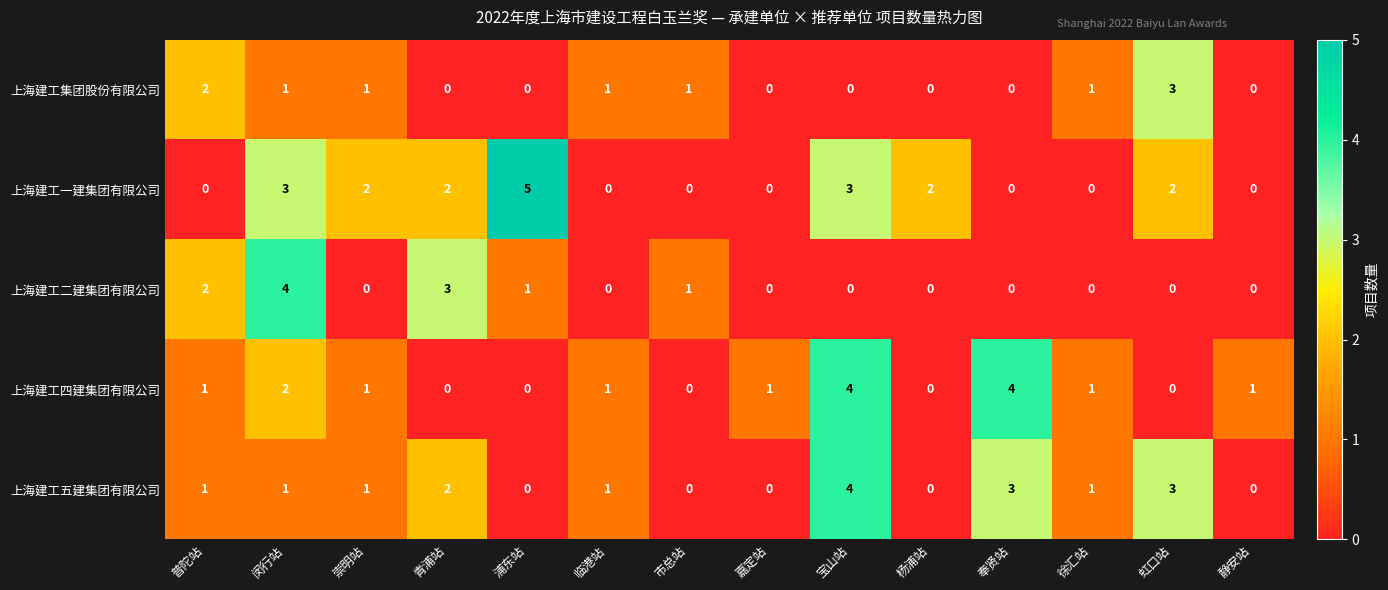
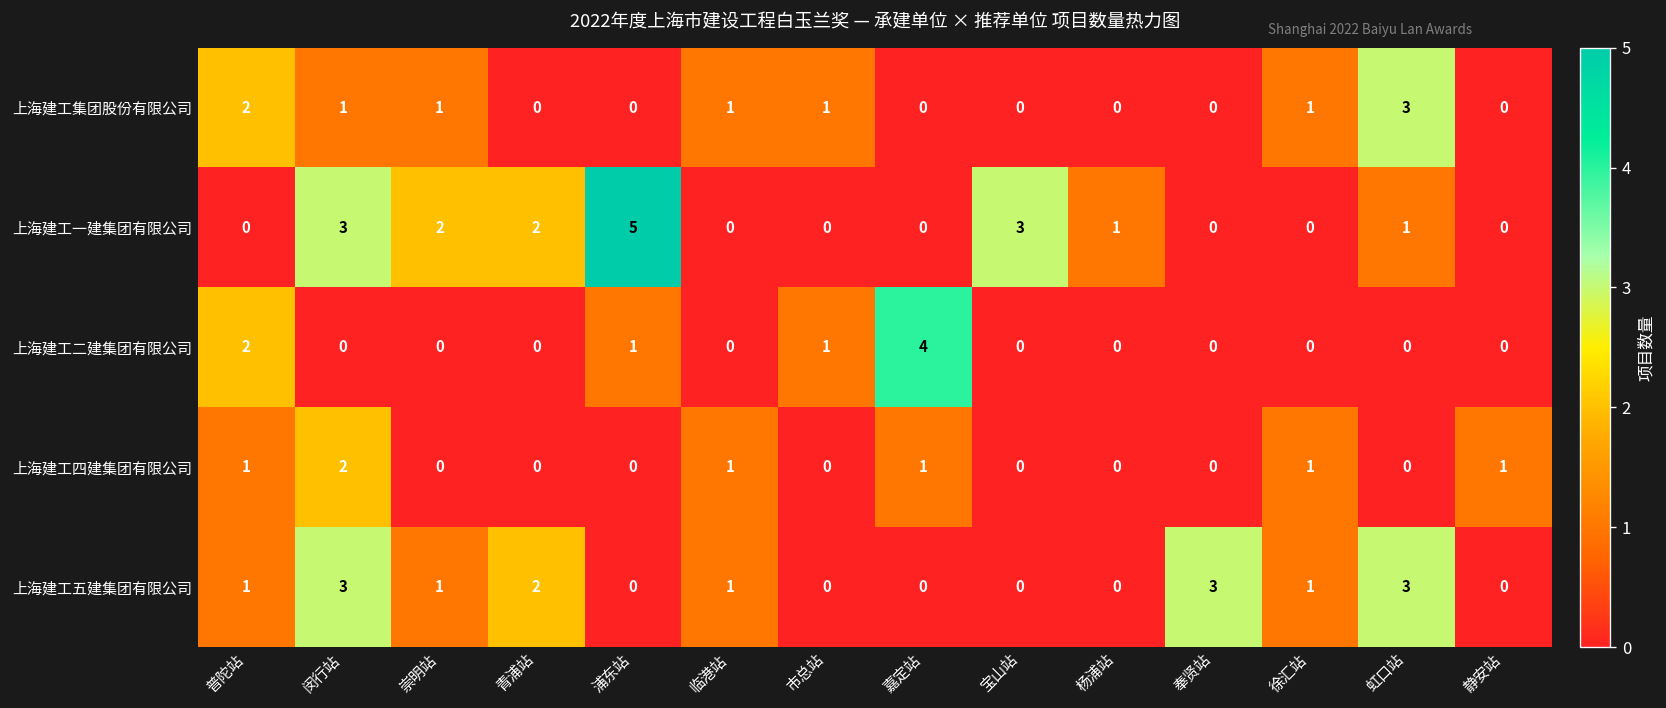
  {
    "上海建工集团股份有限公司": {
      "普陀站": 2,
      "闵行站": 1,
      "崇明站": 1,
      "青浦站": 0,
      "浦东站": 0,
      "临港站": 1,
      "市总站": 1,
      "嘉定站": 0,
      "宝山站": 0,
      "杨浦站": 0,
      "奉贤站": 0,
      "徐汇站": 1,
      "虹口站": 3,
      "静安站": 0
    },
    "上海建工一建集团有限公司": {
      "普陀站": 0,
      "闵行站": 3,
      "崇明站": 2,
      "青浦站": 2,
      "浦东站": 5,
      "临港站": 0,
      "市总站": 0,
      "嘉定站": 0,
      "宝山站": 3,
-     "杨浦站": 2,
+     "杨浦站": 1,
      "奉贤站": 0,
      "徐汇站": 0,
-     "虹口站": 2,
+     "虹口站": 1,
      "静安站": 0
    },
    "上海建工二建集团有限公司": {
      "普陀站": 2,
-     "闵行站": 4,
+     "闵行站": 0,
      "崇明站": 0,
-     "青浦站": 3,
+     "青浦站": 0,
      "浦东站": 1,
      "临港站": 0,
      "市总站": 1,
-     "嘉定站": 0,
+     "嘉定站": 4,
      "宝山站": 0,
      "杨浦站": 0,
      "奉贤站": 0,
      "徐汇站": 0,
      "虹口站": 0,
      "静安站": 0
    },
    "上海建工四建集团有限公司": {
      "普陀站": 1,
      "闵行站": 2,
-     "崇明站": 1,
+     "崇明站": 0,
      "青浦站": 0,
      "浦东站": 0,
      "临港站": 1,
      "市总站": 0,
      "嘉定站": 1,
-     "宝山站": 4,
+     "宝山站": 0,
      "杨浦站": 0,
-     "奉贤站": 4,
+     "奉贤站": 0,
      "徐汇站": 1,
      "虹口站": 0,
      "静安站": 1
    },
    "上海建工五建集团有限公司": {
      "普陀站": 1,
-     "闵行站": 1,
+     "闵行站": 3,
      "崇明站": 1,
      "青浦站": 2,
      "浦东站": 0,
      "临港站": 1,
      "市总站": 0,
      "嘉定站": 0,
-     "宝山站": 4,
+     "宝山站": 0,
      "杨浦站": 0,
      "奉贤站": 3,
      "徐汇站": 1,
      "虹口站": 3,
      "静安站": 0
    }
  }
